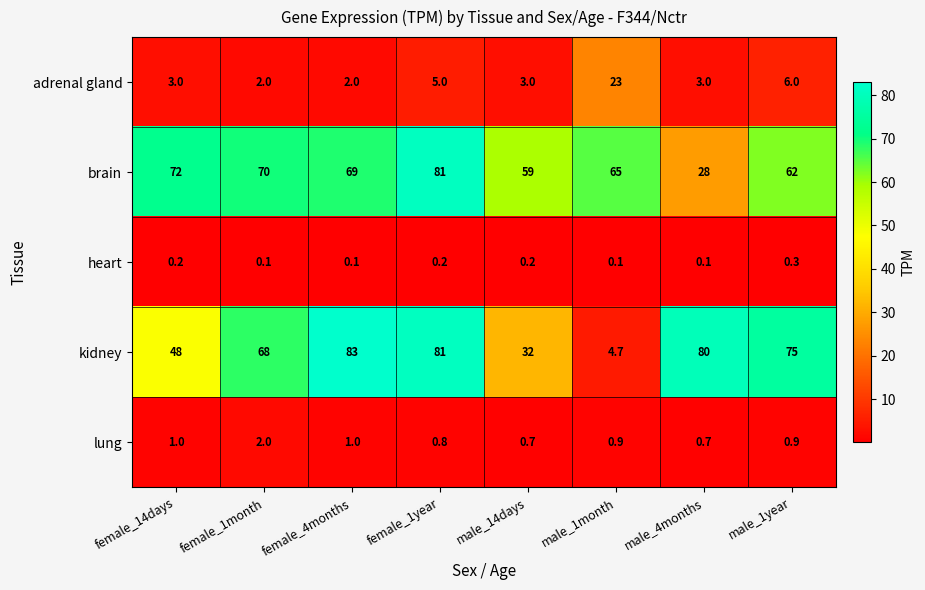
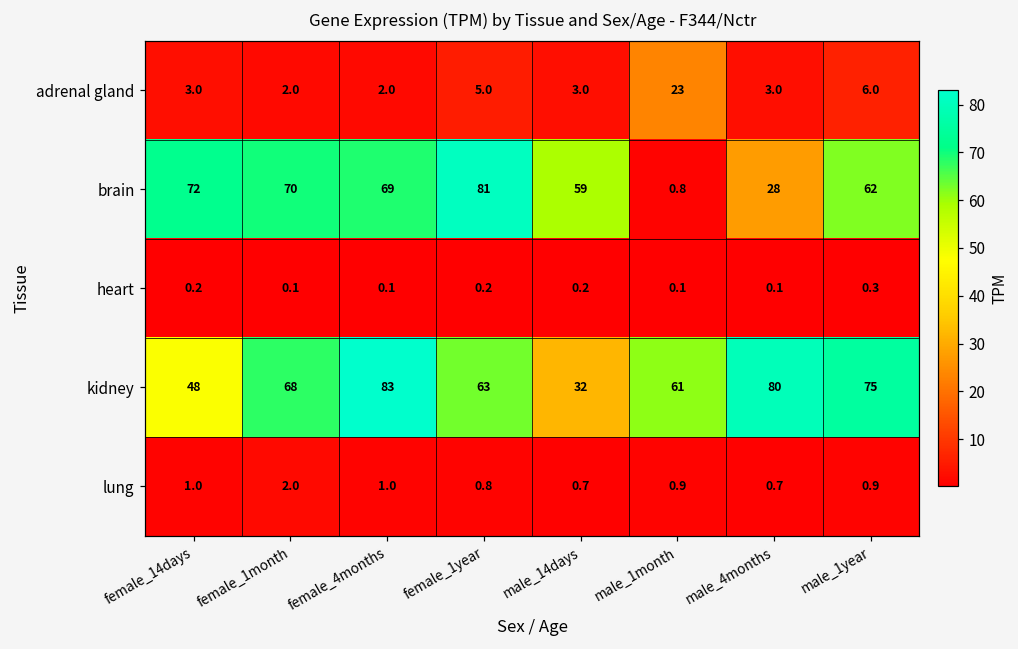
  {
    "adrenal gland": {
      "female_14days": 3.0,
      "female_1month": 2.0,
      "female_4months": 2.0,
      "female_1year": 5.0,
      "male_14days": 3.0,
      "male_1month": 23,
      "male_4months": 3.0,
      "male_1year": 6.0
    },
    "brain": {
      "female_14days": 72,
      "female_1month": 70,
      "female_4months": 69,
      "female_1year": 81,
      "male_14days": 59,
-     "male_1month": 65,
+     "male_1month": 0.8,
      "male_4months": 28,
      "male_1year": 62
    },
    "heart": {
      "female_14days": 0.2,
      "female_1month": 0.1,
      "female_4months": 0.1,
      "female_1year": 0.2,
      "male_14days": 0.2,
      "male_1month": 0.1,
      "male_4months": 0.1,
      "male_1year": 0.3
    },
    "kidney": {
      "female_14days": 48,
      "female_1month": 68,
      "female_4months": 83,
-     "female_1year": 81,
+     "female_1year": 63,
      "male_14days": 32,
-     "male_1month": 4.7,
+     "male_1month": 61,
      "male_4months": 80,
      "male_1year": 75
    },
    "lung": {
      "female_14days": 1.0,
      "female_1month": 2.0,
      "female_4months": 1.0,
      "female_1year": 0.8,
      "male_14days": 0.7,
      "male_1month": 0.9,
      "male_4months": 0.7,
      "male_1year": 0.9
    }
  }
